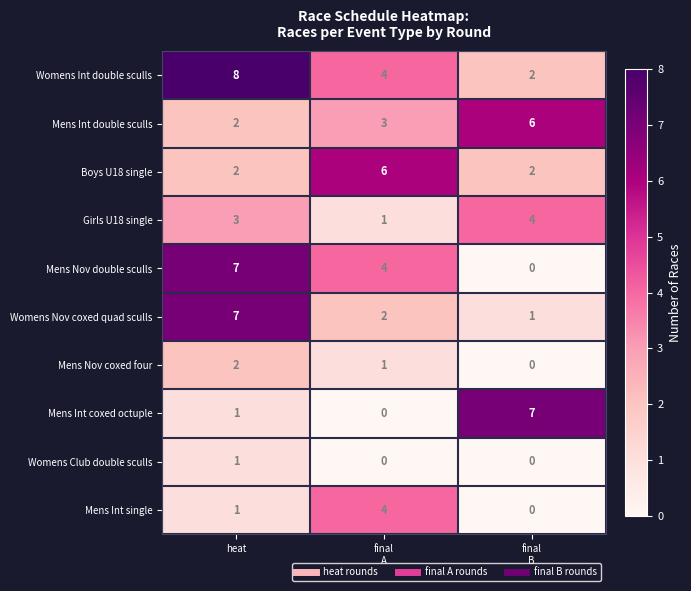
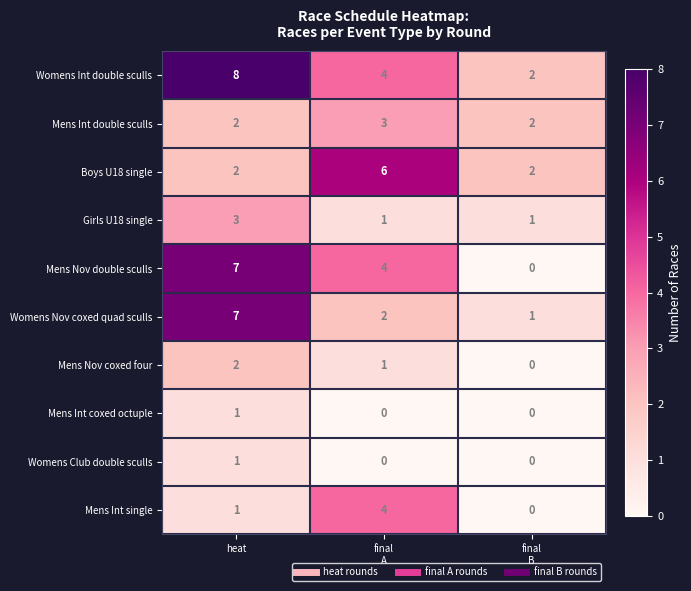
  {
    "Womens Int double sculls": {
      "heat": 8,
      "final A": 4,
      "final B": 2
    },
    "Mens Int double sculls": {
      "heat": 2,
      "final A": 3,
-     "final B": 6
+     "final B": 2
    },
    "Boys U18 single": {
      "heat": 2,
      "final A": 6,
      "final B": 2
    },
    "Girls U18 single": {
      "heat": 3,
      "final A": 1,
-     "final B": 4
+     "final B": 1
    },
    "Mens Nov double sculls": {
      "heat": 7,
      "final A": 4,
      "final B": 0
    },
    "Womens Nov coxed quad sculls": {
      "heat": 7,
      "final A": 2,
      "final B": 1
    },
    "Mens Nov coxed four": {
      "heat": 2,
      "final A": 1,
      "final B": 0
    },
    "Mens Int coxed octuple": {
      "heat": 1,
      "final A": 0,
-     "final B": 7
+     "final B": 0
    },
    "Womens Club double sculls": {
      "heat": 1,
      "final A": 0,
      "final B": 0
    },
    "Mens Int single": {
      "heat": 1,
      "final A": 4,
      "final B": 0
    }
  }
